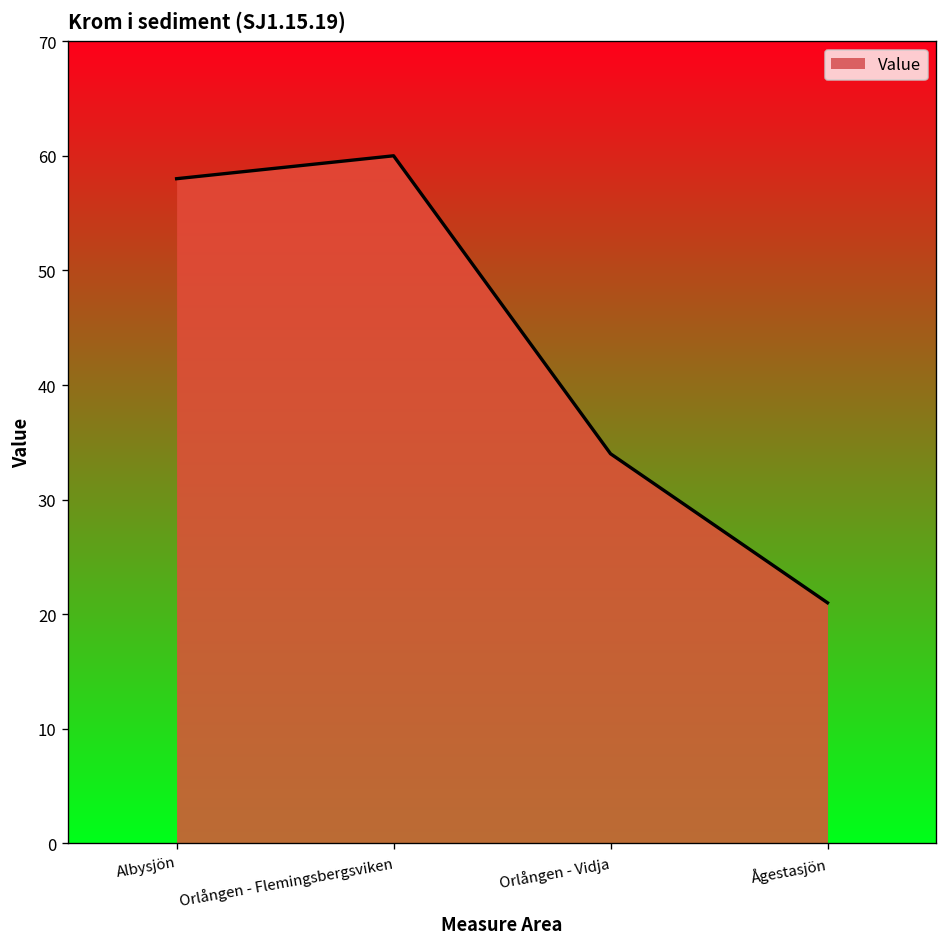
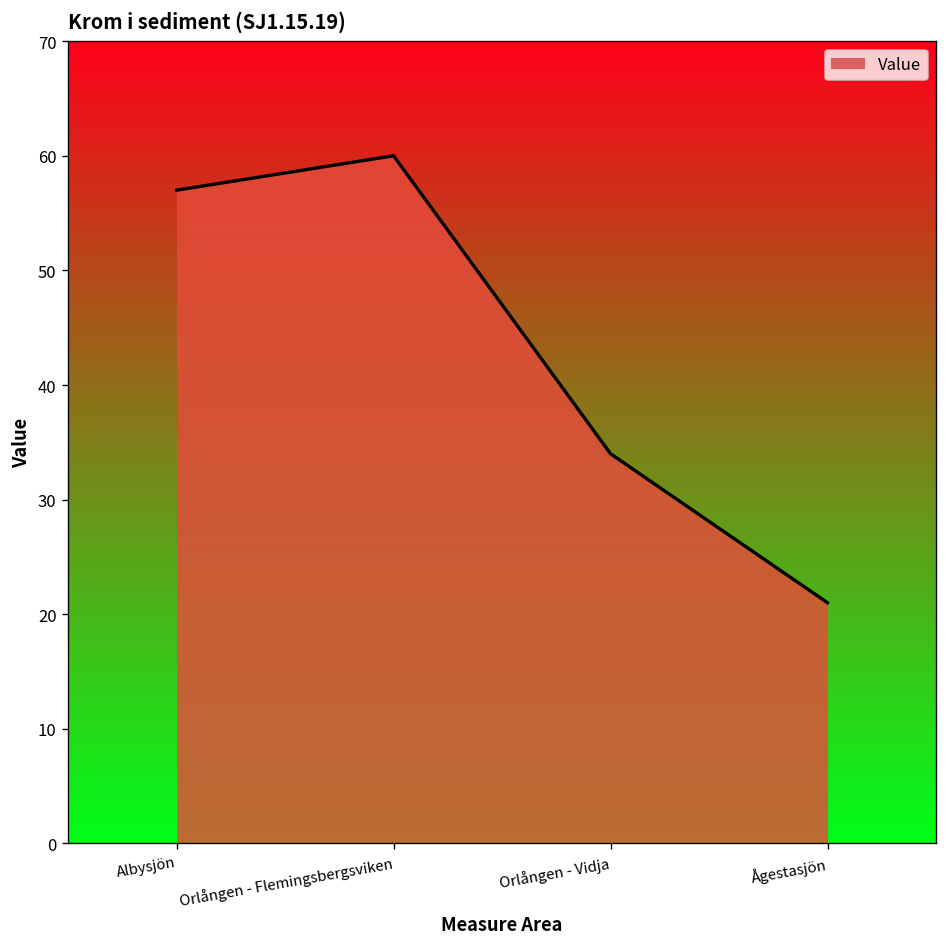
  {
-   "Albysjön": 58,
+   "Albysjön": 57,
    "Orlången - Flemingsbergsviken": 60,
    "Orlången - Vidja": 34,
    "Ågestasjön": 21
  }
